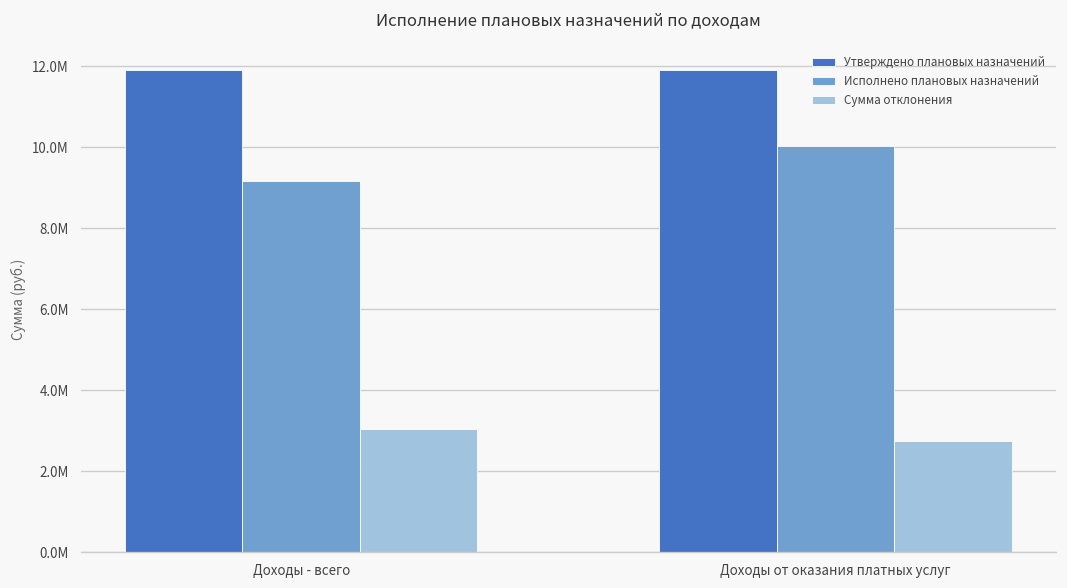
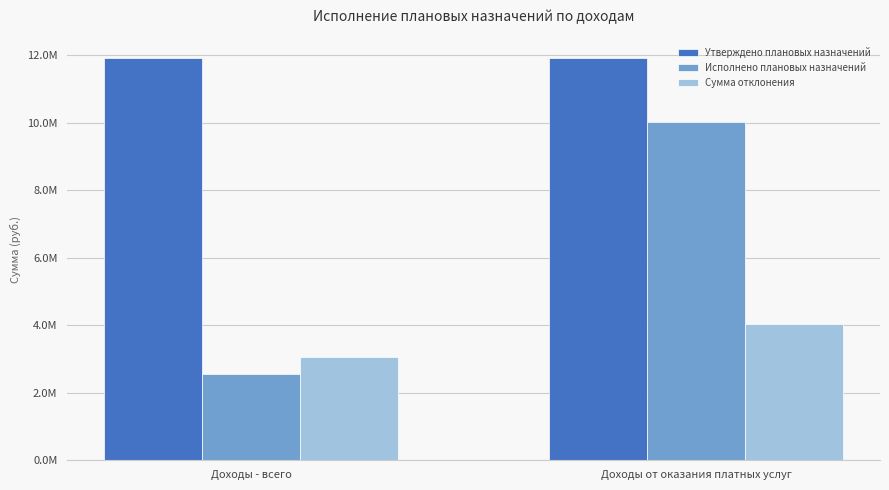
  {
    "Утверждено плановых назначений": {
      "Доходы - всего": 11900000,
      "Доходы от оказания платных услуг": 11900000
    },
    "Исполнено плановых назначений": {
-     "Доходы - всего": 9200000,
+     "Доходы - всего": 2500000,
      "Доходы от оказания платных услуг": 10000000
    },
    "Сумма отклонения": {
      "Доходы - всего": 3100000,
-     "Доходы от оказания платных услуг": 2800000
+     "Доходы от оказания платных услуг": 4000000
    }
  }
